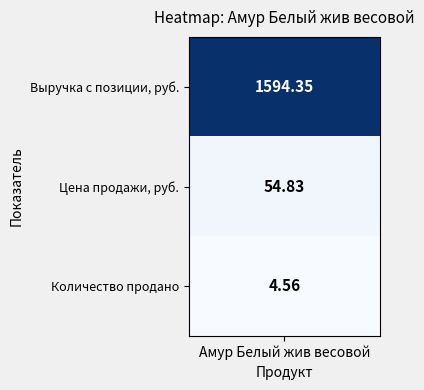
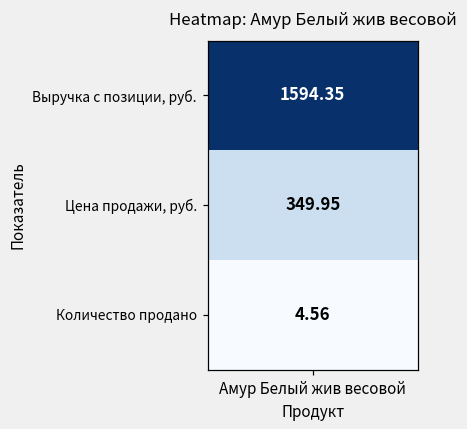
  {
    "Выручка с позиции, руб.": {
      "Амур Белый жив весовой": 1594.35
    },
    "Цена продажи, руб.": {
-     "Амур Белый жив весовой": 54.83
+     "Амур Белый жив весовой": 349.95
    },
    "Количество продано": {
      "Амур Белый жив весовой": 4.56
    }
  }
